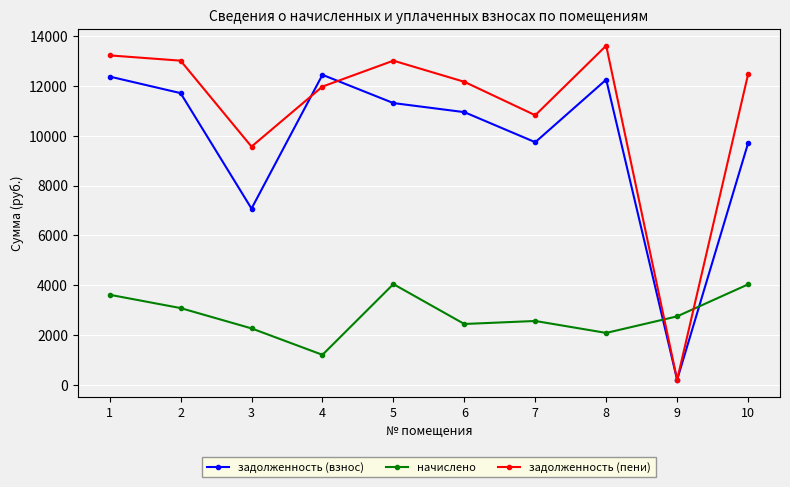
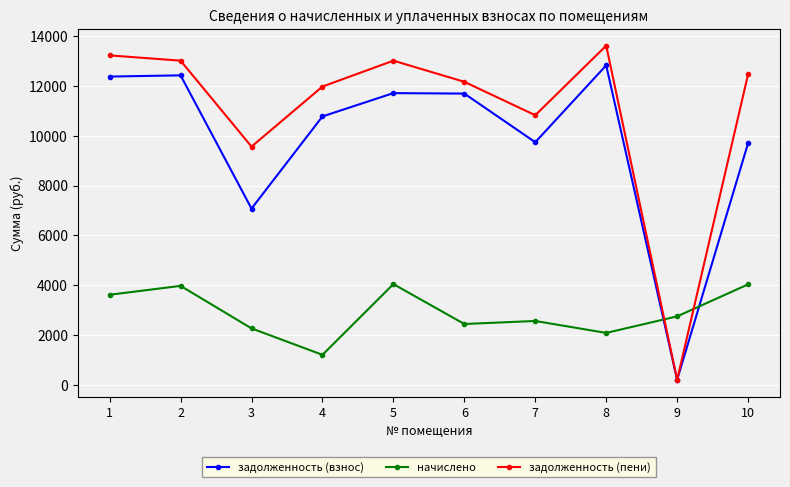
  {
    "задолженность (взнос)": {
      "1": 12400,
-     "2": 11700,
+     "2": 12400,
      "3": 7100,
-     "4": 12500,
-     "5": 11300,
-     "6": 11000,
+     "4": 10800,
+     "5": 11700,
+     "6": 11700,
      "7": 9700,
-     "8": 12300,
+     "8": 12800,
      "10": 9700
    },
    "начислено": {
      "1": 3600,
-     "2": 3100,
+     "2": 4000,
      "3": 2300,
      "4": 1200,
      "5": 4000,
      "6": 2400,
      "7": 2600,
      "8": 2100,
      "9": 2700,
      "10": 4000
    },
    "задолженность (пени)": {
      "1": 13200,
      "2": 13000,
      "3": 9600,
      "4": 12000,
      "5": 13000,
      "6": 12200,
      "7": 10800,
      "8": 13600,
      "10": 12500
    }
  }
